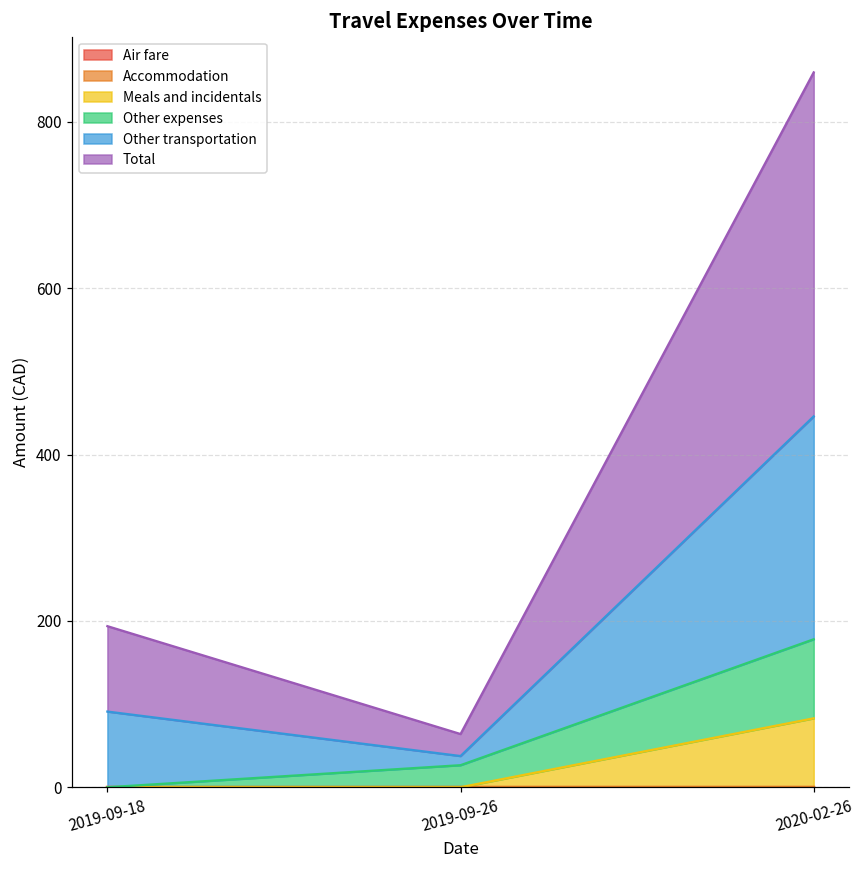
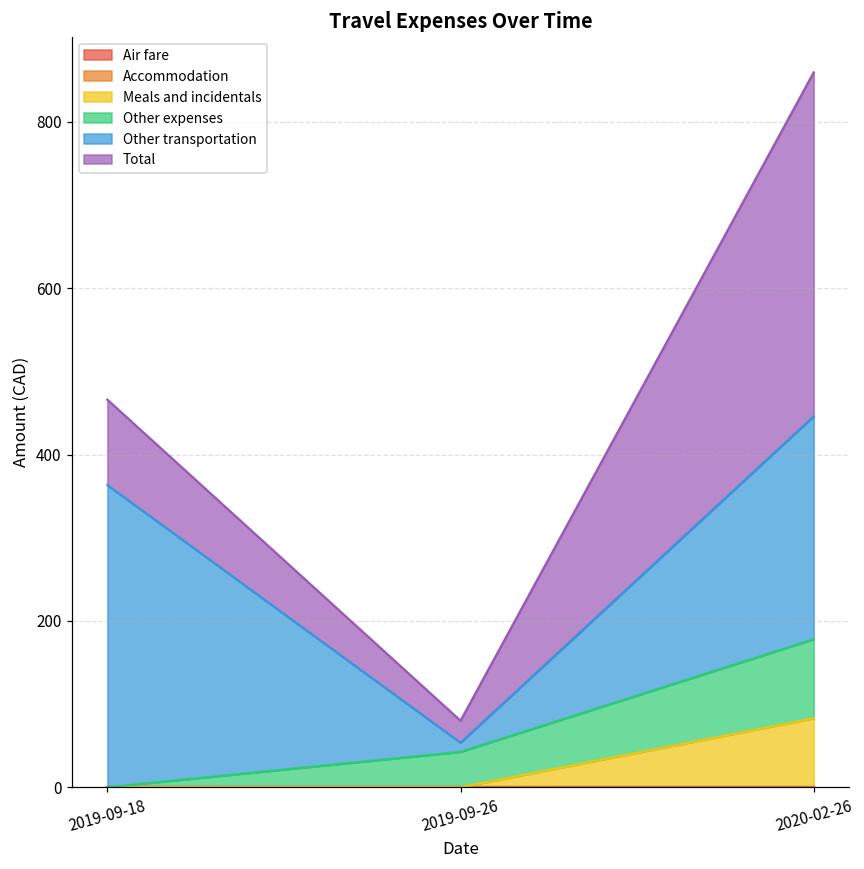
  {
    "Accommodation": {
      "2020-02-26": 0
    },
    "Meals and incidentals": {
      "2020-02-26": 80
    },
    "Other expenses": {
-     "2019-09-26": 30,
+     "2019-09-26": 40,
      "2020-02-26": 100
    },
    "Other transportation": {
-     "2019-09-18": 90,
+     "2019-09-18": 360,
      "2019-09-26": 10,
      "2020-02-26": 270
    },
    "Total": {
      "2019-09-18": 100,
      "2019-09-26": 30,
      "2020-02-26": 410
    }
  }
